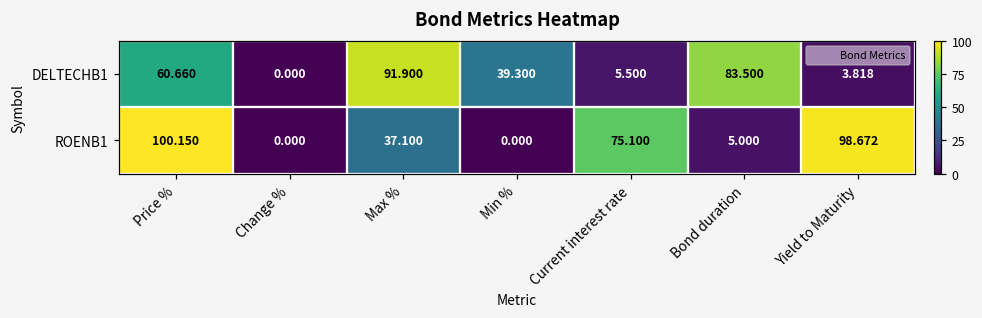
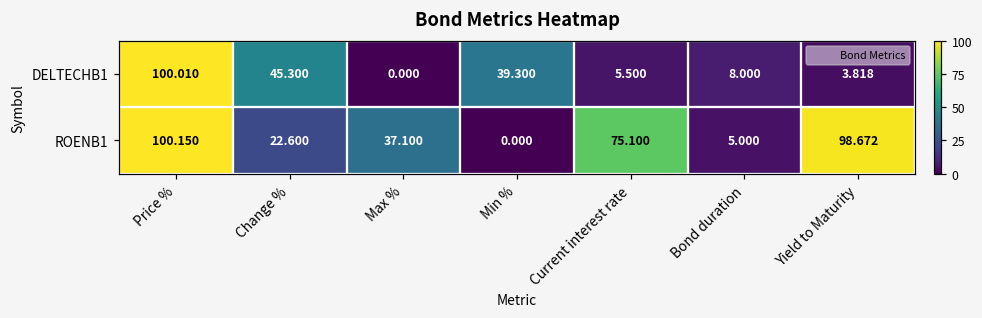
  {
    "DELTECHB1": {
-     "Price %": 60.660,
-     "Change %": 0.000,
-     "Max %": 91.900,
+     "Price %": 100.010,
+     "Change %": 45.300,
+     "Max %": 0.000,
      "Min %": 39.300,
      "Current interest rate": 5.500,
-     "Bond duration": 83.500,
+     "Bond duration": 8.000,
      "Yield to Maturity": 3.818
    },
    "ROENB1": {
      "Price %": 100.150,
-     "Change %": 0.000,
+     "Change %": 22.600,
      "Max %": 37.100,
      "Min %": 0.000,
      "Current interest rate": 75.100,
      "Bond duration": 5.000,
      "Yield to Maturity": 98.672
    }
  }
